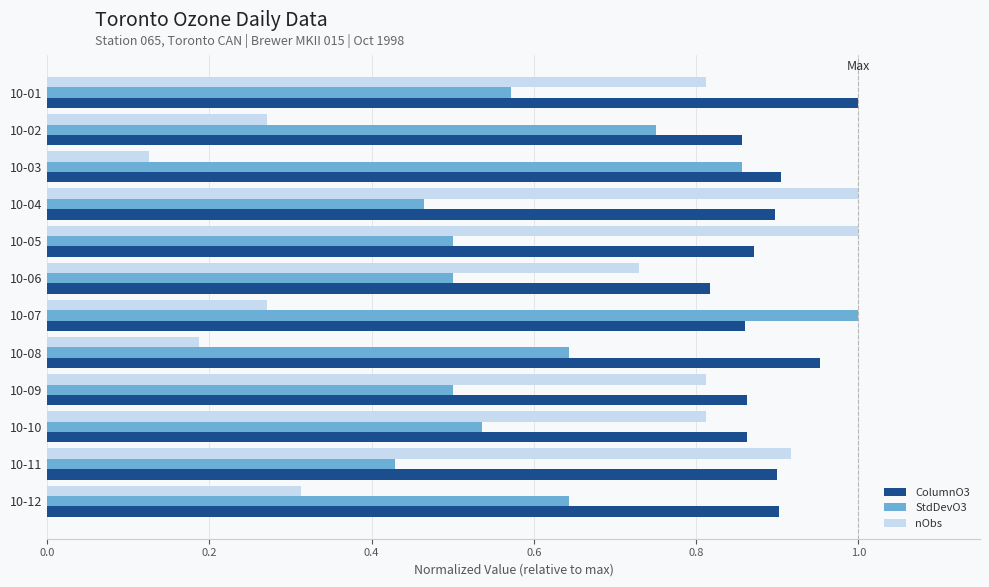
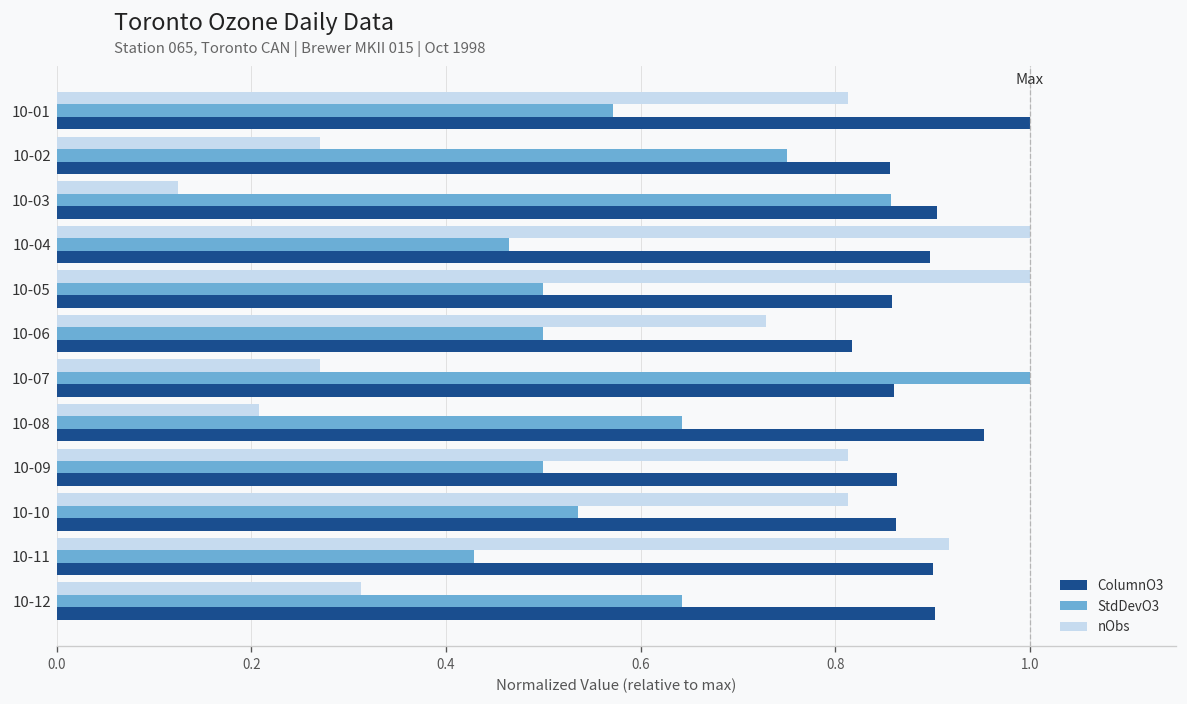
  {
    "ColumnO3": {
      "10-01": 1.00,
      "10-02": 0.86,
      "10-03": 0.90,
      "10-04": 0.90,
-     "10-05": 0.87,
+     "10-05": 0.86,
      "10-06": 0.82,
      "10-07": 0.86,
      "10-08": 0.95,
      "10-09": 0.86,
      "10-10": 0.86,
      "10-11": 0.90,
      "10-12": 0.90
    },
    "StdDevO3": {
      "10-01": 0.57,
      "10-02": 0.75,
      "10-03": 0.86,
      "10-04": 0.46,
      "10-05": 0.50,
      "10-06": 0.50,
      "10-07": 1.00,
      "10-08": 0.64,
      "10-09": 0.50,
      "10-10": 0.54,
      "10-11": 0.43,
      "10-12": 0.64
    },
    "nObs": {
      "10-01": 0.81,
      "10-02": 0.27,
      "10-03": 0.13,
      "10-04": 1.00,
      "10-05": 1.00,
      "10-06": 0.73,
      "10-07": 0.27,
-     "10-08": 0.19,
+     "10-08": 0.21,
      "10-09": 0.81,
      "10-10": 0.81,
      "10-11": 0.92,
      "10-12": 0.31
    }
  }
